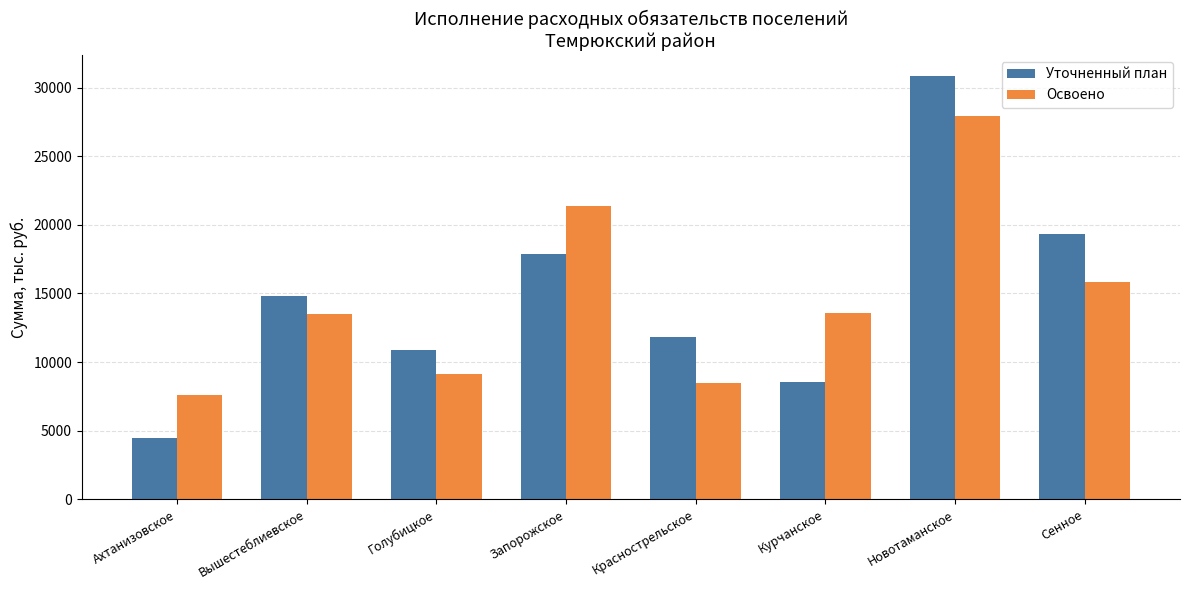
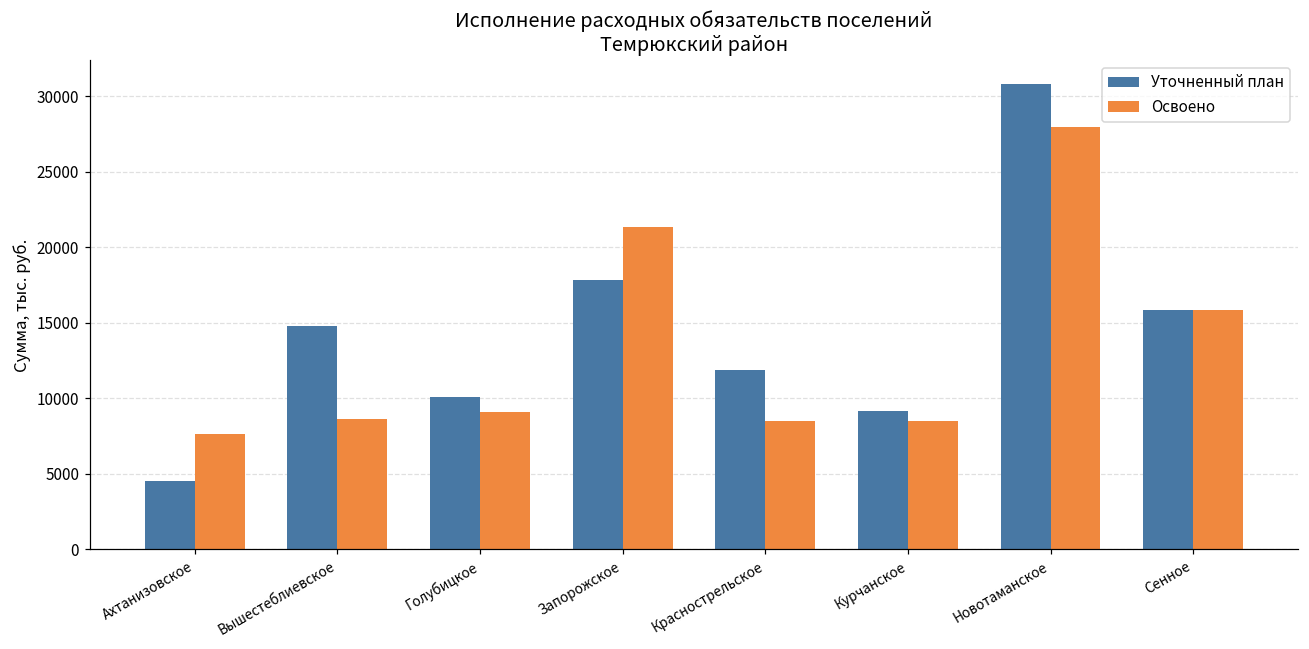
  {
    "Уточненный план": {
      "Ахтанизовское": 4500,
      "Вышестеблиевское": 14800,
-     "Голубицкое": 10800,
+     "Голубицкое": 10100,
      "Запорожское": 17900,
      "Краснострельское": 11800,
-     "Курчанское": 8500,
+     "Курчанское": 9200,
      "Новотаманское": 30800,
-     "Сенное": 19300
+     "Сенное": 15800
    },
    "Освоено": {
      "Ахтанизовское": 7600,
-     "Вышестеблиевское": 13500,
+     "Вышестеблиевское": 8700,
      "Голубицкое": 9100,
      "Запорожское": 21400,
      "Краснострельское": 8500,
-     "Курчанское": 13600,
+     "Курчанское": 8500,
      "Новотаманское": 27900,
      "Сенное": 15800
    }
  }
